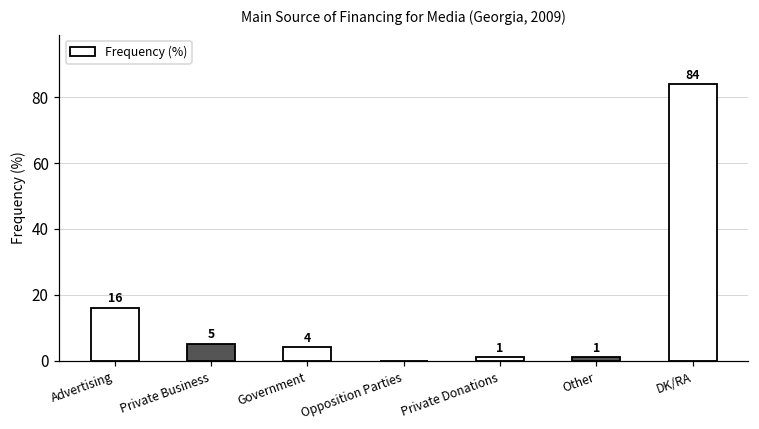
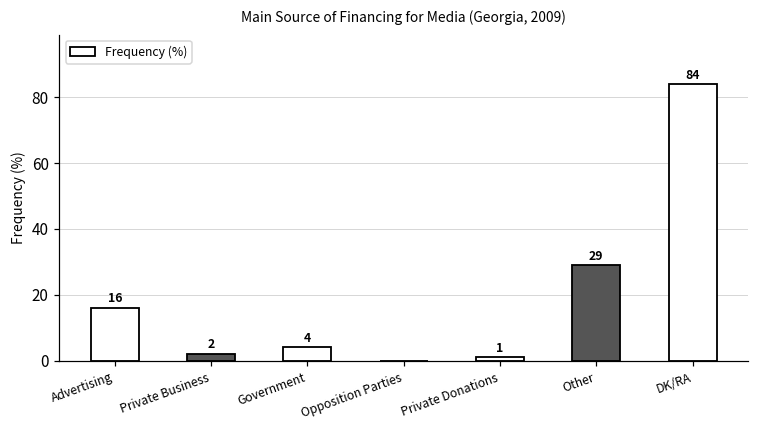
  {
    "Advertising": 16,
-   "Private Business": 5,
+   "Private Business": 2,
    "Government": 4,
    "Private Donations": 1,
-   "Other": 1,
+   "Other": 29,
    "DK/RA": 84
  }
